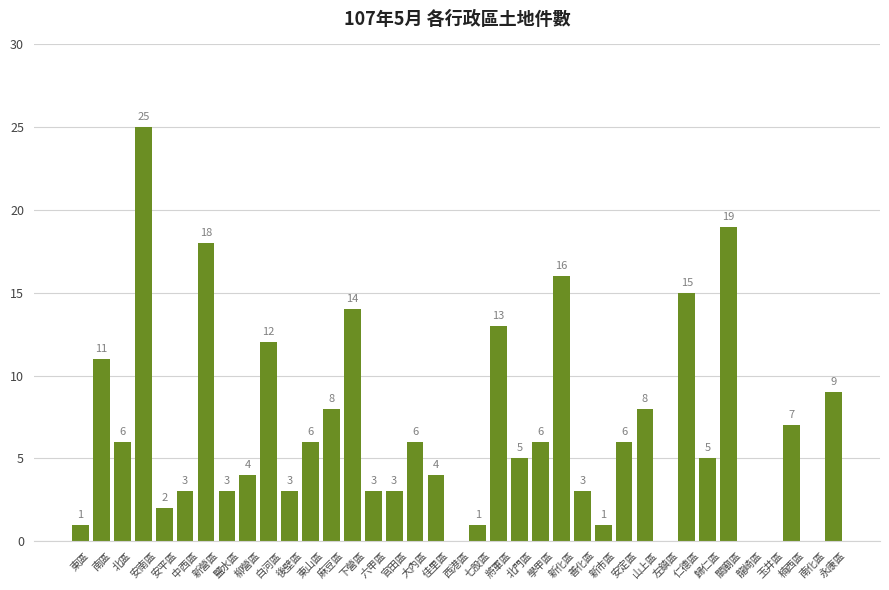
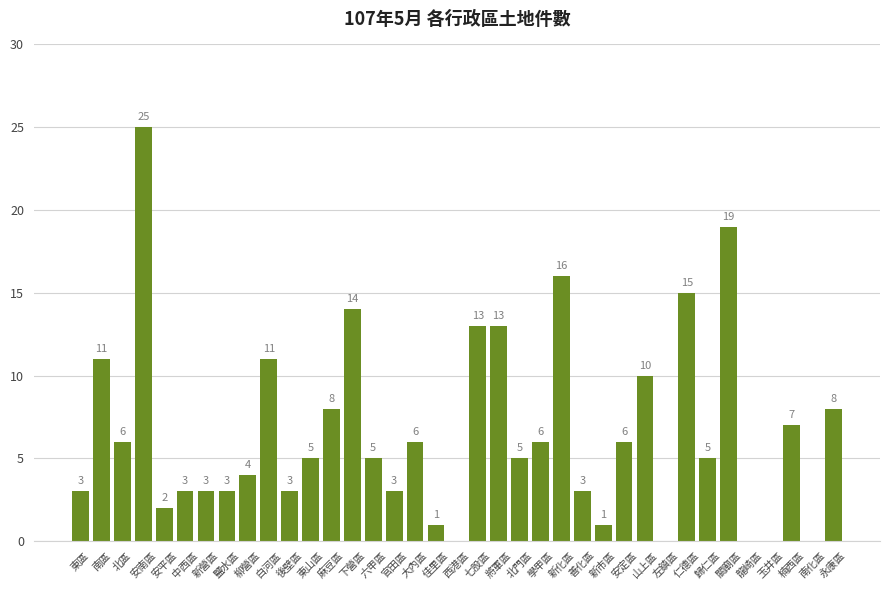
  {
-   "東區": 1,
+   "東區": 3,
    "南區": 11,
    "北區": 6,
    "安南區": 25,
    "安平區": 2,
    "中西區": 3,
-   "新營區": 18,
+   "新營區": 3,
    "鹽水區": 3,
    "柳營區": 4,
-   "白河區": 12,
+   "白河區": 11,
    "後壁區": 3,
-   "東山區": 6,
+   "東山區": 5,
    "麻豆區": 8,
    "下營區": 14,
-   "六甲區": 3,
+   "六甲區": 5,
    "官田區": 3,
    "大內區": 6,
-   "佳里區": 4,
-   "七股區": 1,
+   "佳里區": 1,
+   "七股區": 13,
    "將軍區": 13,
    "北門區": 5,
    "學甲區": 6,
    "新化區": 16,
    "善化區": 3,
    "新市區": 1,
    "安定區": 6,
-   "山上區": 8,
+   "山上區": 10,
    "仁德區": 15,
    "歸仁區": 5,
    "關廟區": 19,
    "楠西區": 7,
-   "永康區": 9
+   "永康區": 8
  }
